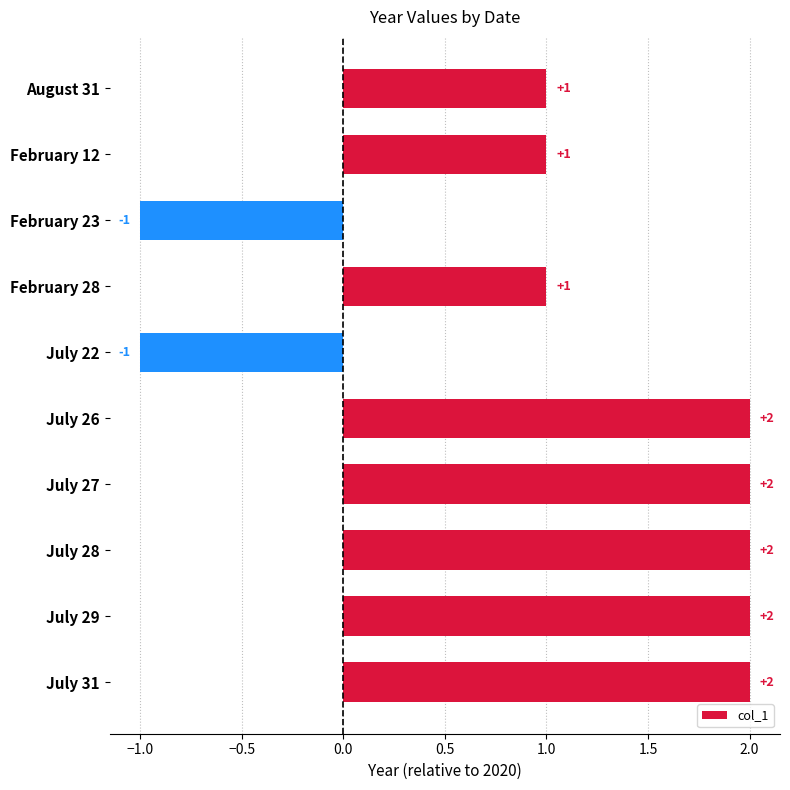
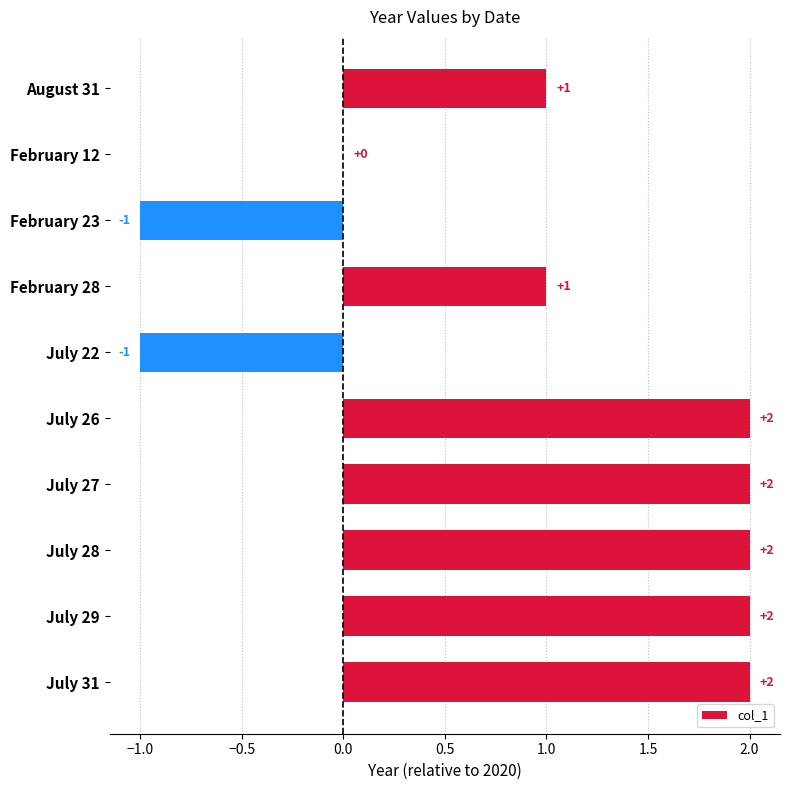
  {
    "August 31": "+1",
-   "February 12": "+1",
+   "February 12": "+0",
    "February 23": "-1",
    "February 28": "+1",
    "July 22": "-1",
    "July 26": "+2",
    "July 27": "+2",
    "July 28": "+2",
    "July 29": "+2",
    "July 31": "+2"
  }
